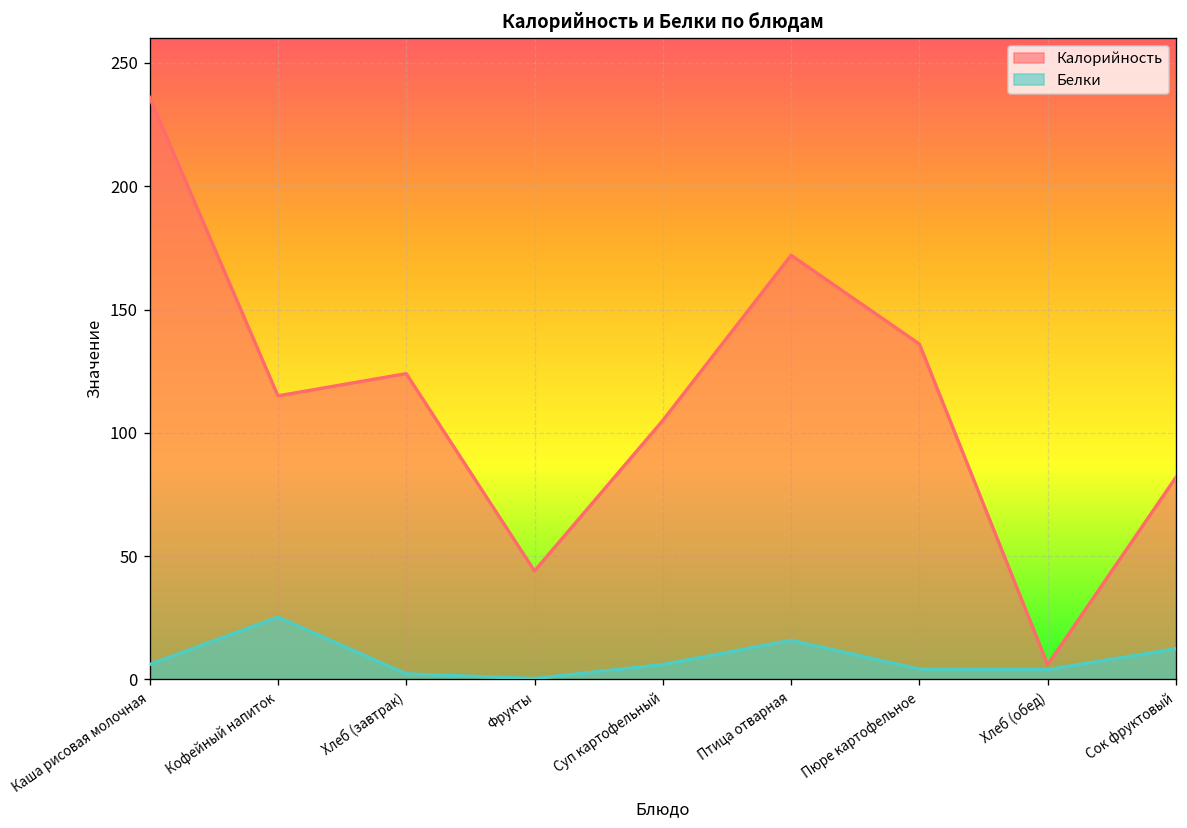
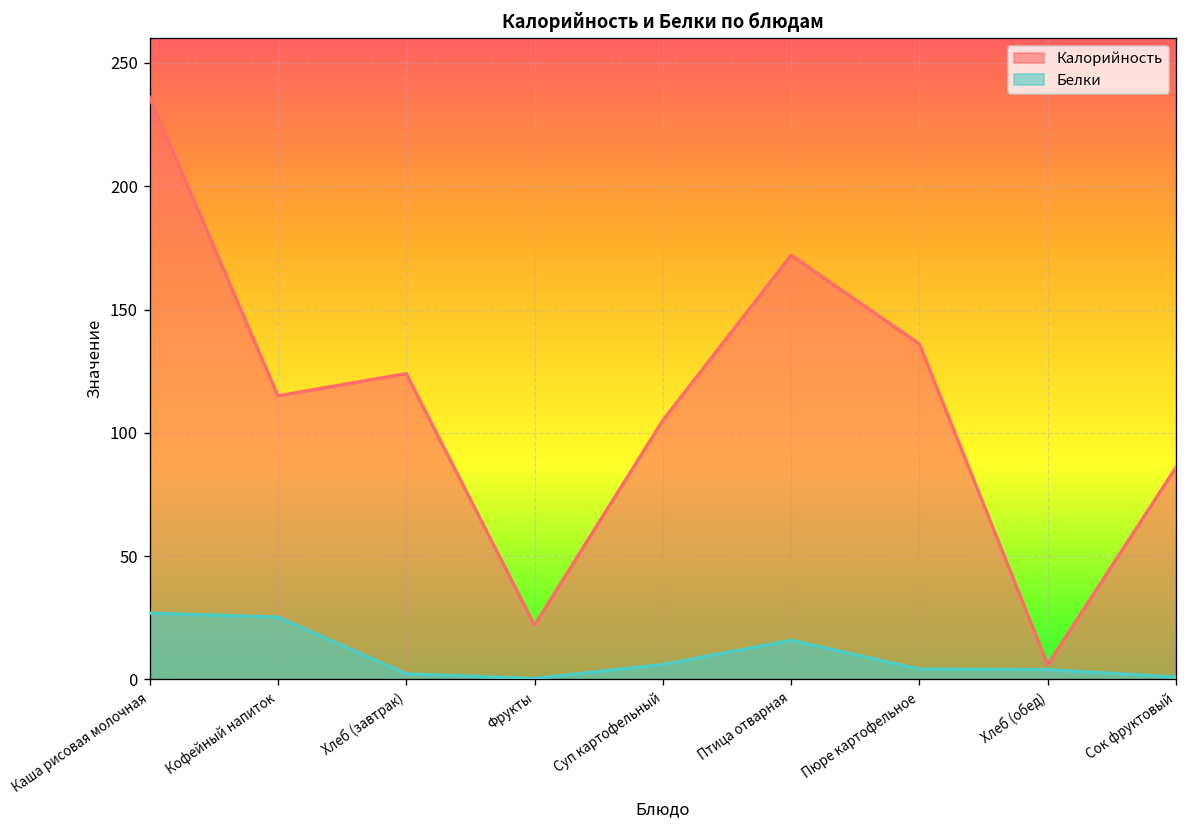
  {
    "Калорийность": {
      "Каша рисовая молочная": 236,
      "Кофейный напиток": 115,
      "Хлеб (завтрак)": 124,
-     "Фрукты": 44,
+     "Фрукты": 22,
      "Суп картофельный": 105,
      "Птица отварная": 172,
      "Пюре картофельное": 136,
      "Хлеб (обед)": 6,
-     "Сок фруктовый": 82
+     "Сок фруктовый": 86
    },
    "Белки": {
-     "Каша рисовая молочная": 6,
+     "Каша рисовая молочная": 27,
      "Кофейный напиток": 25,
      "Хлеб (завтрак)": 2,
      "Фрукты": 0,
      "Суп картофельный": 6,
      "Птица отварная": 16,
      "Пюре картофельное": 4,
      "Хлеб (обед)": 4,
-     "Сок фруктовый": 13
+     "Сок фруктовый": 1
    }
  }
